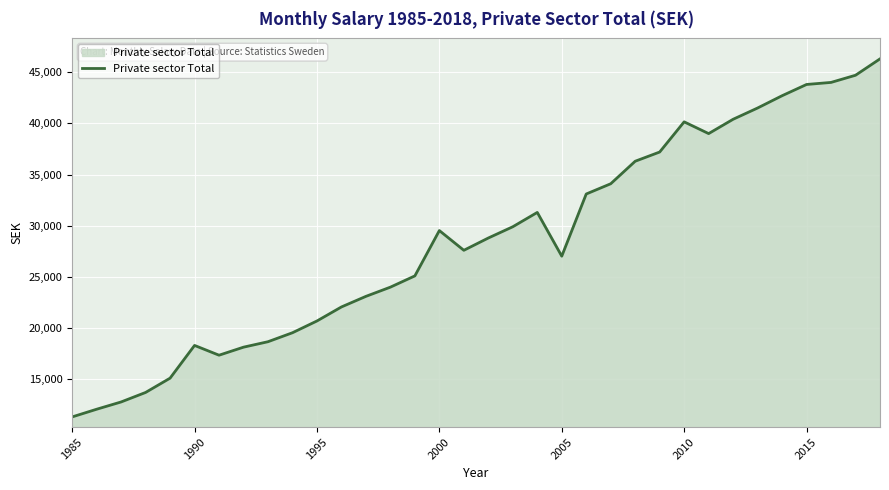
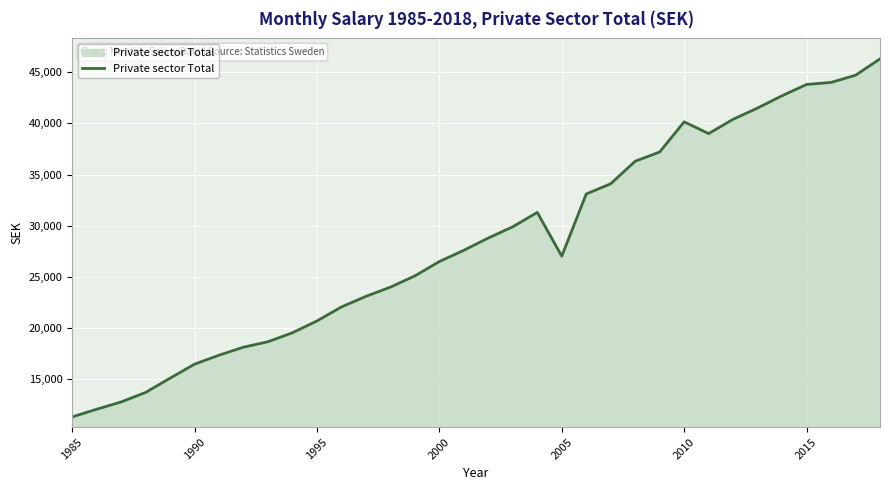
  {
    "1985": "11,300",
-   "1990": "18,300",
+   "1990": "16,500",
    "1995": "20,700",
-   "2000": "29,500",
+   "2000": "26,500",
    "2005": "27,000",
    "2010": "40,100",
    "2015": "43,800"
  }
